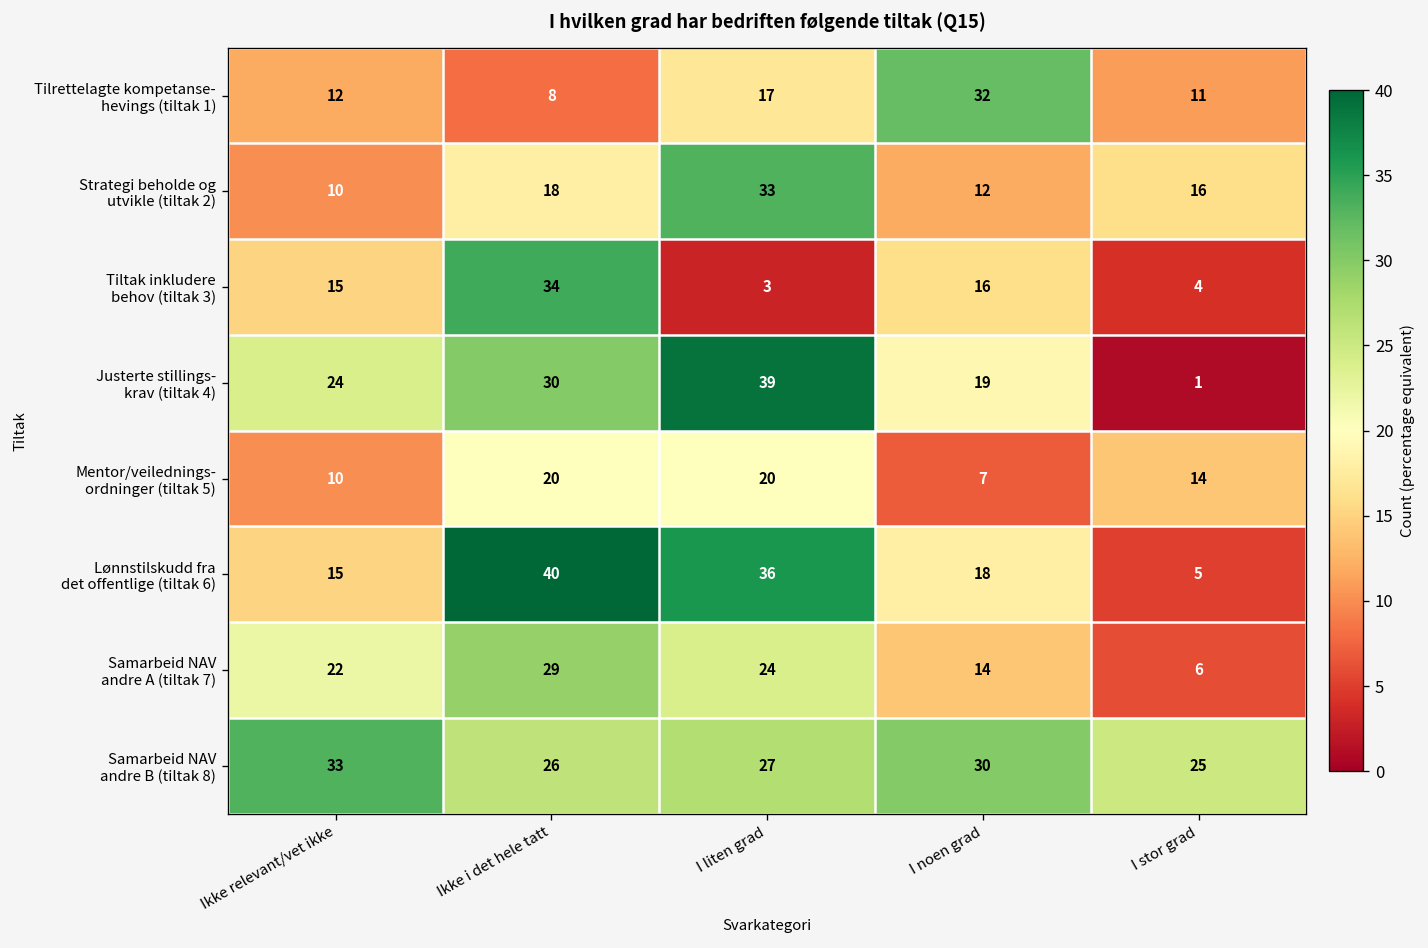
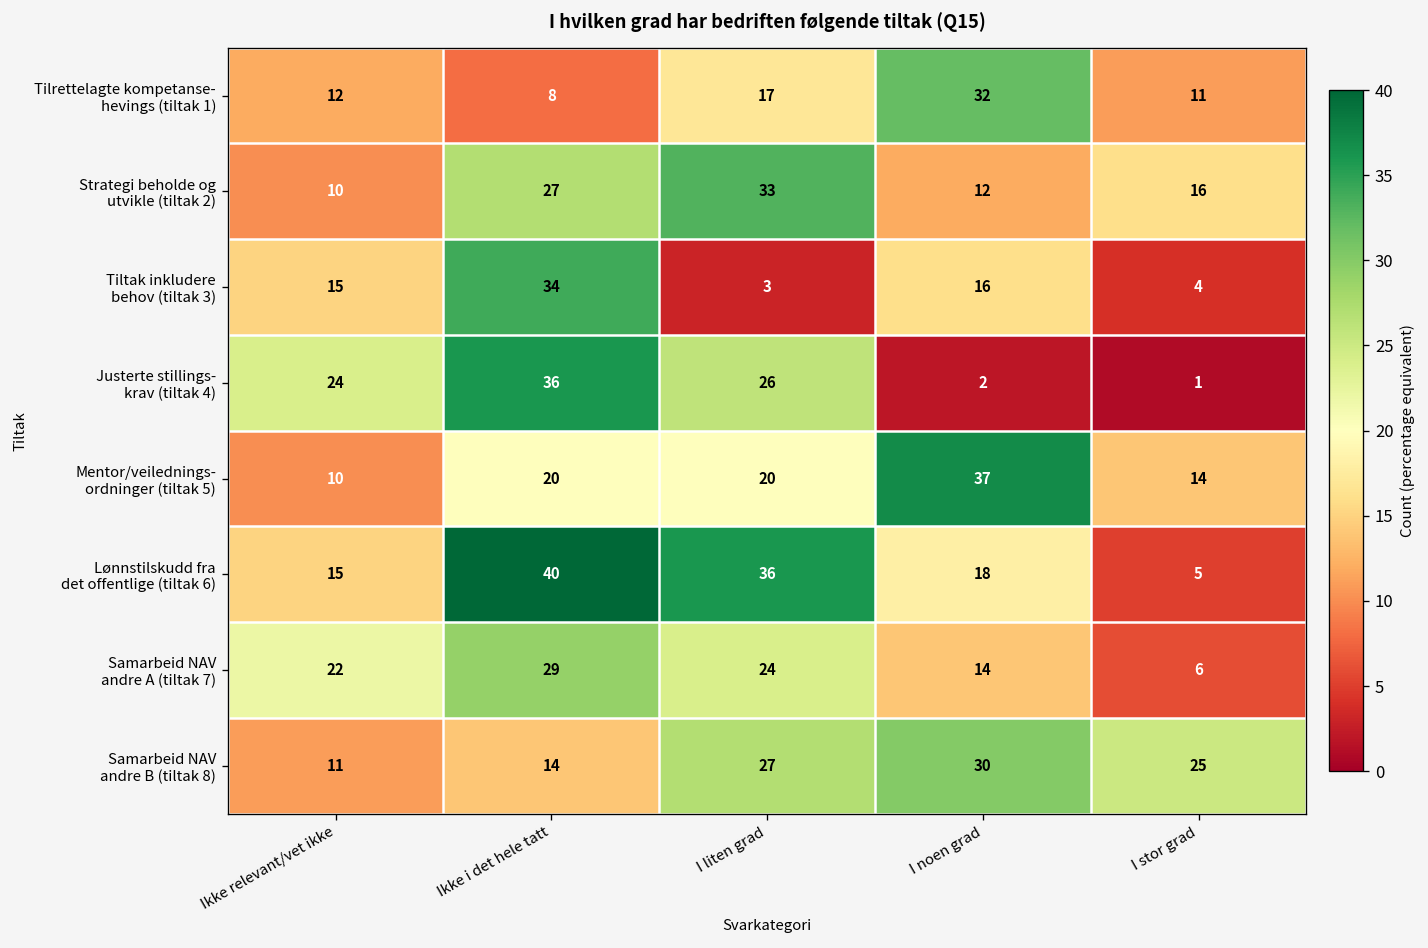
  {
    "Tilrettelagte kompetanse- hevings (tiltak 1)": {
      "Ikke relevant/vet ikke": 12,
      "Ikke i det hele tatt": 8,
      "I liten grad": 17,
      "I noen grad": 32,
      "I stor grad": 11
    },
    "Strategi beholde og utvikle (tiltak 2)": {
      "Ikke relevant/vet ikke": 10,
-     "Ikke i det hele tatt": 18,
+     "Ikke i det hele tatt": 27,
      "I liten grad": 33,
      "I noen grad": 12,
      "I stor grad": 16
    },
    "Tiltak inkludere behov (tiltak 3)": {
      "Ikke relevant/vet ikke": 15,
      "Ikke i det hele tatt": 34,
      "I liten grad": 3,
      "I noen grad": 16,
      "I stor grad": 4
    },
    "Justerte stillings- krav (tiltak 4)": {
      "Ikke relevant/vet ikke": 24,
-     "Ikke i det hele tatt": 30,
-     "I liten grad": 39,
-     "I noen grad": 19,
+     "Ikke i det hele tatt": 36,
+     "I liten grad": 26,
+     "I noen grad": 2,
      "I stor grad": 1
    },
    "Mentor/veilednings- ordninger (tiltak 5)": {
      "Ikke relevant/vet ikke": 10,
      "Ikke i det hele tatt": 20,
      "I liten grad": 20,
-     "I noen grad": 7,
+     "I noen grad": 37,
      "I stor grad": 14
    },
    "Lønnstilskudd fra det offentlige (tiltak 6)": {
      "Ikke relevant/vet ikke": 15,
      "Ikke i det hele tatt": 40,
      "I liten grad": 36,
      "I noen grad": 18,
      "I stor grad": 5
    },
    "Samarbeid NAV andre A (tiltak 7)": {
      "Ikke relevant/vet ikke": 22,
      "Ikke i det hele tatt": 29,
      "I liten grad": 24,
      "I noen grad": 14,
      "I stor grad": 6
    },
    "Samarbeid NAV andre B (tiltak 8)": {
-     "Ikke relevant/vet ikke": 33,
-     "Ikke i det hele tatt": 26,
+     "Ikke relevant/vet ikke": 11,
+     "Ikke i det hele tatt": 14,
      "I liten grad": 27,
      "I noen grad": 30,
      "I stor grad": 25
    }
  }
